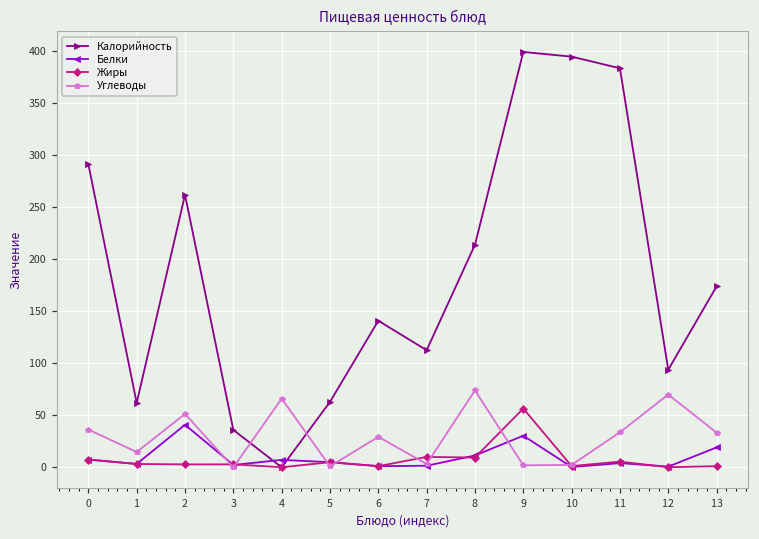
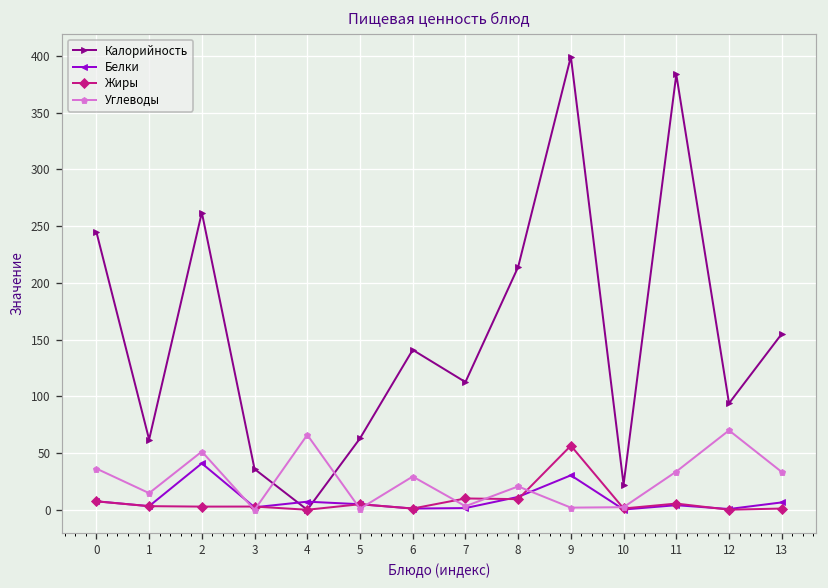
  {
    "Калорийность": {
-     "0": 290,
+     "0": 240,
      "1": 60,
      "2": 260,
      "3": 40,
      "5": 60,
      "6": 140,
      "7": 110,
      "8": 210,
      "9": 400,
-     "10": 390,
+     "10": 20,
      "11": 380,
      "12": 90,
-     "13": 170
+     "13": 160
    },
    "Белки": {
      "2": 40,
      "4": 10,
      "9": 30,
-     "13": 20
+     "13": 10
    },
    "Жиры": {
      "2": 0,
      "7": 10,
      "9": 60,
      "13": 0
    },
    "Углеводы": {
      "0": 40,
      "1": 10,
      "2": 50,
      "4": 70,
      "5": 0,
      "6": 30,
-     "8": 70,
+     "8": 20,
      "9": 0,
      "11": 30,
      "12": 70,
      "13": 30
    }
  }
